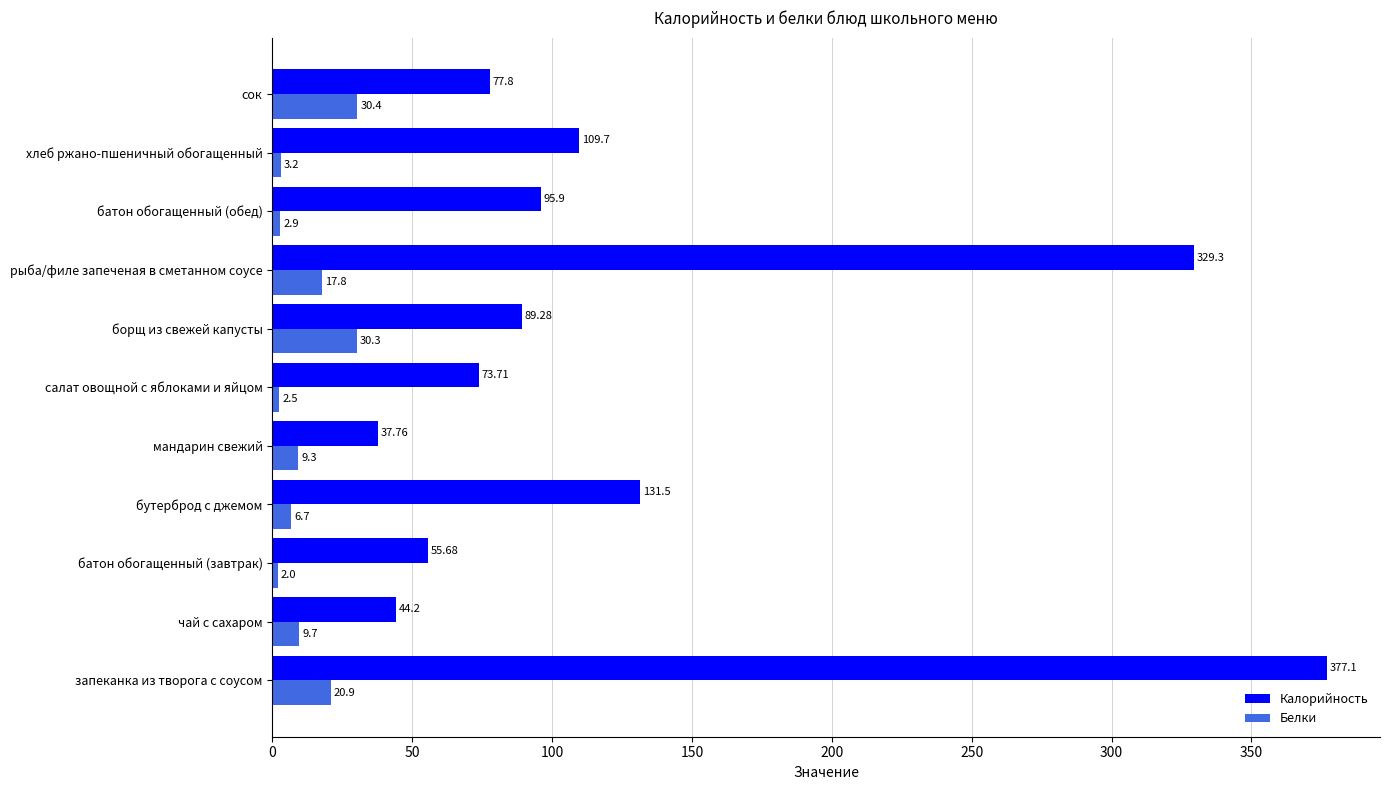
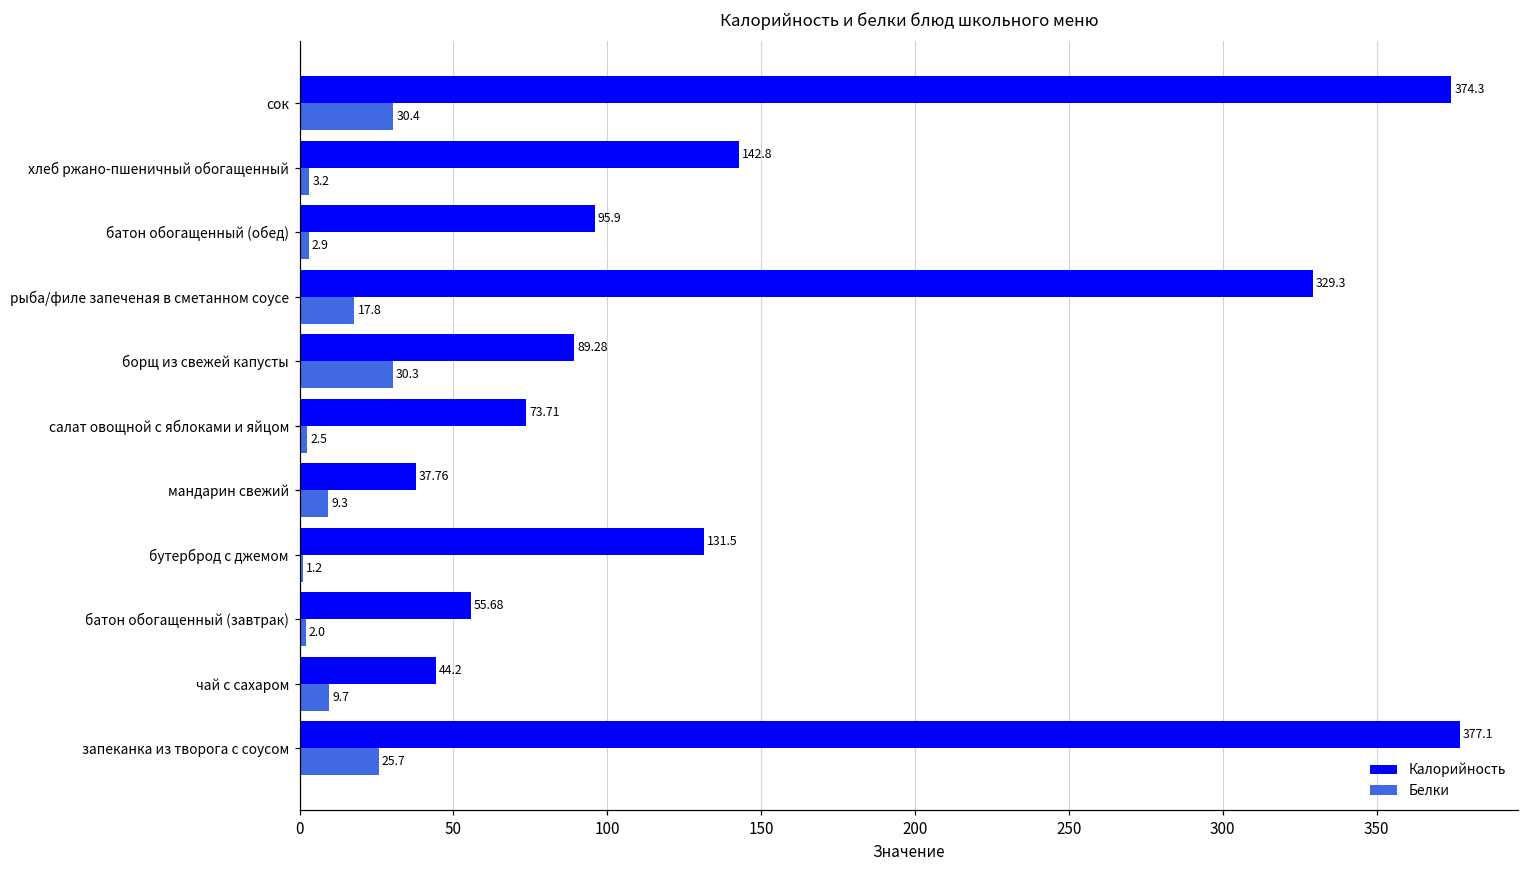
  {
    "Калорийность": {
-     "сок": 77.8,
-     "хлеб ржано-пшеничный обогащенный": 109.7,
+     "сок": 374.3,
+     "хлеб ржано-пшеничный обогащенный": 142.8,
      "батон обогащенный (обед)": 95.9,
      "рыба/филе запеченая в сметанном соусе": 329.3,
      "борщ из свежей капусты": 89.28,
      "салат овощной с яблоками и яйцом": 73.71,
      "мандарин свежий": 37.76,
      "бутерброд с джемом": 131.5,
      "батон обогащенный (завтрак)": 55.68,
      "чай с сахаром": 44.2,
      "запеканка из творога с соусом": 377.1
    },
    "Белки": {
      "сок": 30.4,
      "хлеб ржано-пшеничный обогащенный": 3.2,
      "батон обогащенный (обед)": 2.9,
      "рыба/филе запеченая в сметанном соусе": 17.8,
      "борщ из свежей капусты": 30.3,
      "салат овощной с яблоками и яйцом": 2.5,
      "мандарин свежий": 9.3,
-     "бутерброд с джемом": 6.7,
+     "бутерброд с джемом": 1.2,
      "батон обогащенный (завтрак)": 2.0,
      "чай с сахаром": 9.7,
-     "запеканка из творога с соусом": 20.9
+     "запеканка из творога с соусом": 25.7
    }
  }
